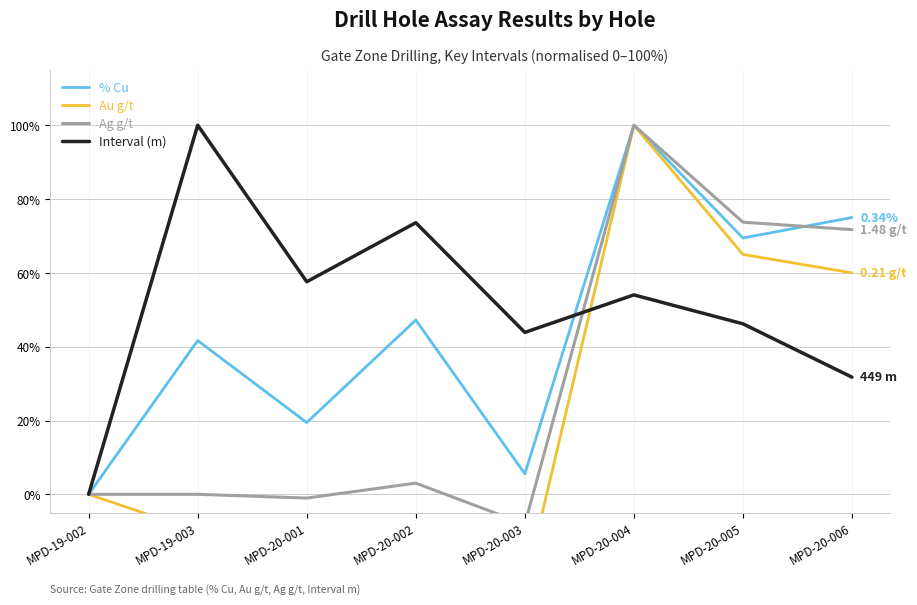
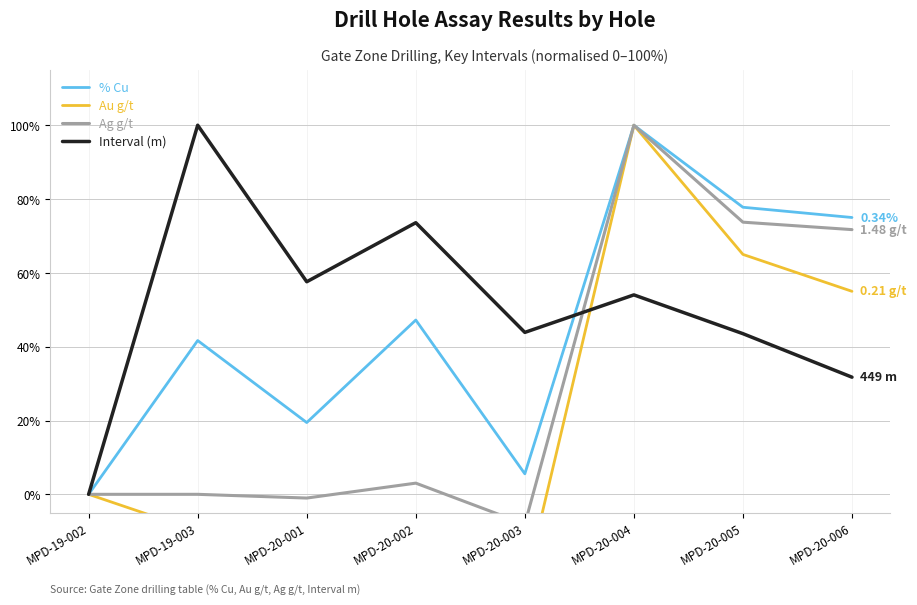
  {
    "% Cu": {
      "MPD-19-003": "42%",
      "MPD-20-001": "19%",
      "MPD-20-002": "47%",
      "MPD-20-003": "6%",
-     "MPD-20-005": "69%"
+     "MPD-20-005": "78%"
    },
    "Au g/t": {
      "MPD-20-005": "65%",
-     "MPD-20-006": "60%"
+     "MPD-20-006": "55%"
    },
    "Ag g/t": {
      "MPD-19-003": "0%",
      "MPD-20-001": "-1%",
      "MPD-20-002": "3%",
      "MPD-20-005": "74%"
    },
    "Interval (m)": {
      "MPD-19-003": "100%",
      "MPD-20-001": "58%",
      "MPD-20-002": "74%",
      "MPD-20-003": "44%",
      "MPD-20-004": "54%",
-     "MPD-20-005": "46%"
+     "MPD-20-005": "44%"
    }
  }
